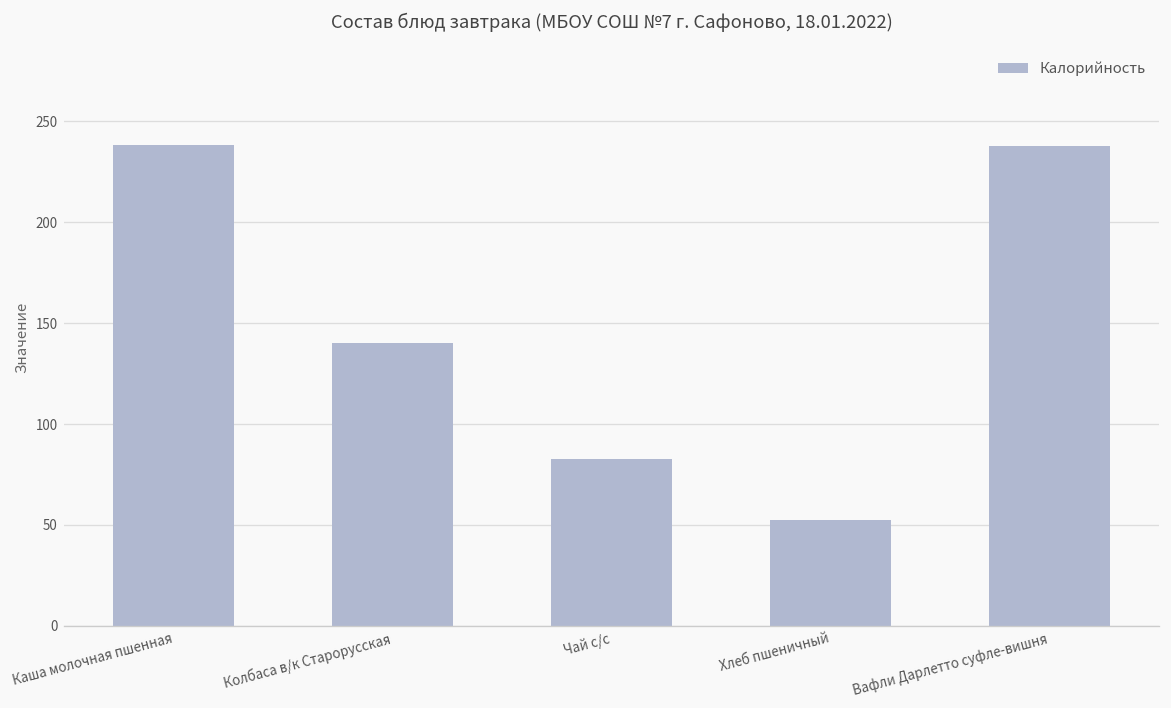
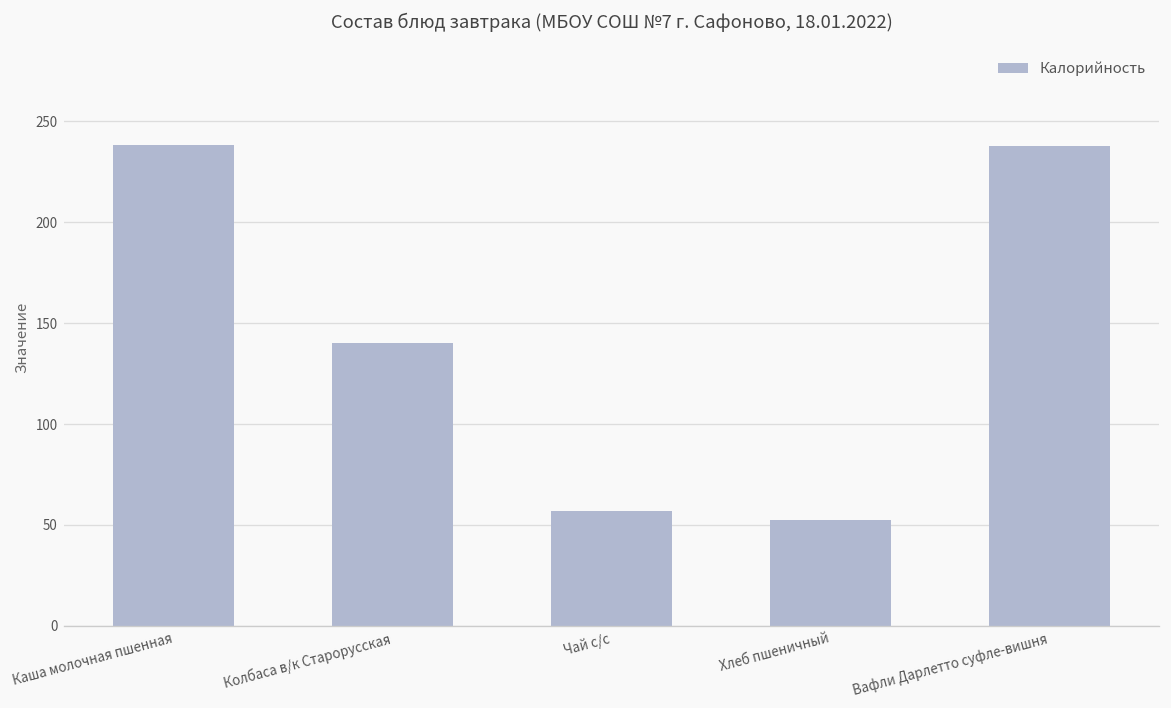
  {
    "Каша молочная пшенная": 239,
    "Колбаса в/к Старорусская": 140,
-   "Чай с/с": 83,
+   "Чай с/с": 57,
    "Хлеб пшеничный": 52,
    "Вафли Дарлетто суфле-вишня": 238
  }
